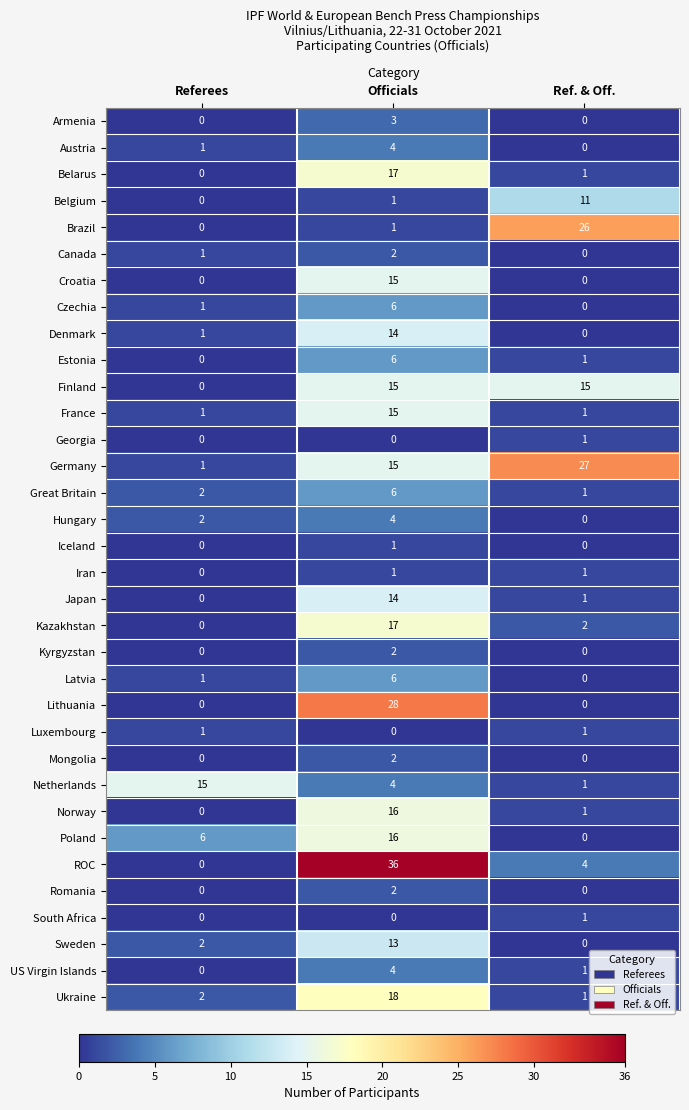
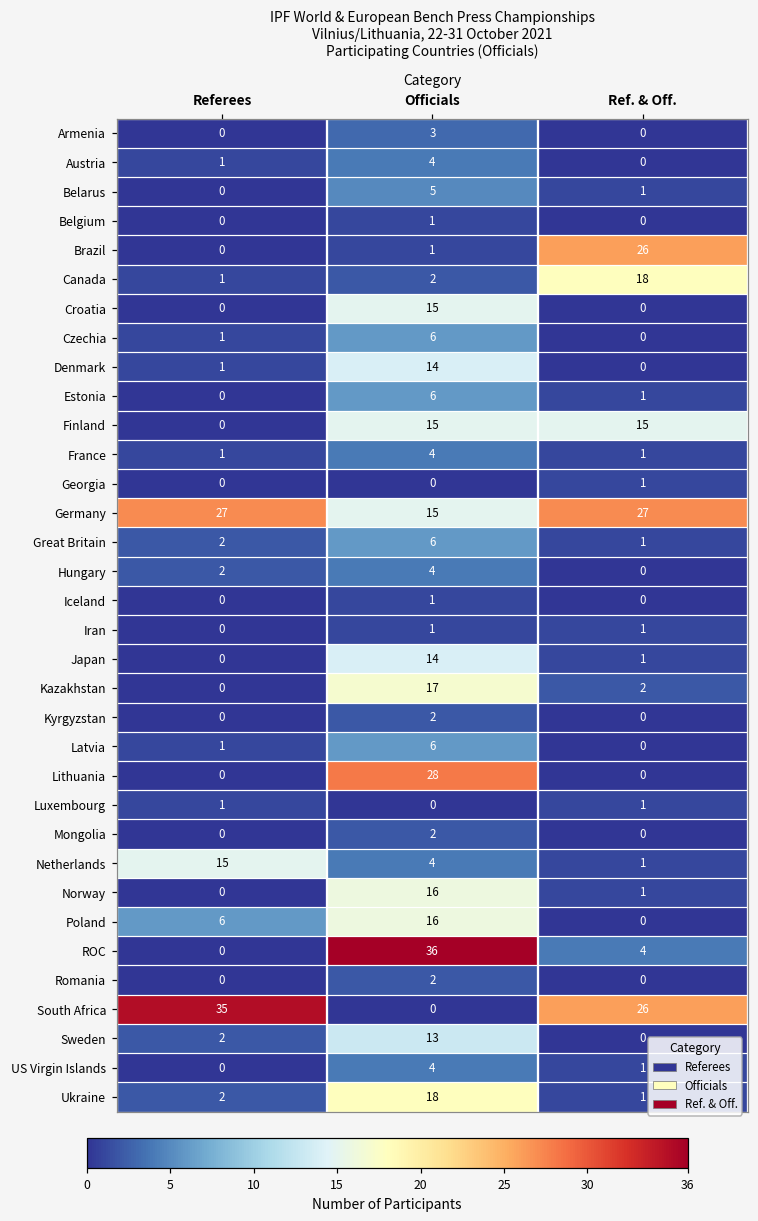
  {
    "Armenia": {
      "Referees": 0,
      "Officials": 3,
      "Ref. & Off.": 0
    },
    "Austria": {
      "Referees": 1,
      "Officials": 4,
      "Ref. & Off.": 0
    },
    "Belarus": {
      "Referees": 0,
-     "Officials": 17,
+     "Officials": 5,
      "Ref. & Off.": 1
    },
    "Belgium": {
      "Referees": 0,
      "Officials": 1,
-     "Ref. & Off.": 11
+     "Ref. & Off.": 0
    },
    "Brazil": {
      "Referees": 0,
      "Officials": 1,
      "Ref. & Off.": 26
    },
    "Canada": {
      "Referees": 1,
      "Officials": 2,
-     "Ref. & Off.": 0
+     "Ref. & Off.": 18
    },
    "Croatia": {
      "Referees": 0,
      "Officials": 15,
      "Ref. & Off.": 0
    },
    "Czechia": {
      "Referees": 1,
      "Officials": 6,
      "Ref. & Off.": 0
    },
    "Denmark": {
      "Referees": 1,
      "Officials": 14,
      "Ref. & Off.": 0
    },
    "Estonia": {
      "Referees": 0,
      "Officials": 6,
      "Ref. & Off.": 1
    },
    "Finland": {
      "Referees": 0,
      "Officials": 15,
      "Ref. & Off.": 15
    },
    "France": {
      "Referees": 1,
-     "Officials": 15,
+     "Officials": 4,
      "Ref. & Off.": 1
    },
    "Georgia": {
      "Referees": 0,
      "Officials": 0,
      "Ref. & Off.": 1
    },
    "Germany": {
-     "Referees": 1,
+     "Referees": 27,
      "Officials": 15,
      "Ref. & Off.": 27
    },
    "Great Britain": {
      "Referees": 2,
      "Officials": 6,
      "Ref. & Off.": 1
    },
    "Hungary": {
      "Referees": 2,
      "Officials": 4,
      "Ref. & Off.": 0
    },
    "Iceland": {
      "Referees": 0,
      "Officials": 1,
      "Ref. & Off.": 0
    },
    "Iran": {
      "Referees": 0,
      "Officials": 1,
      "Ref. & Off.": 1
    },
    "Japan": {
      "Referees": 0,
      "Officials": 14,
      "Ref. & Off.": 1
    },
    "Kazakhstan": {
      "Referees": 0,
      "Officials": 17,
      "Ref. & Off.": 2
    },
    "Kyrgyzstan": {
      "Referees": 0,
      "Officials": 2,
      "Ref. & Off.": 0
    },
    "Latvia": {
      "Referees": 1,
      "Officials": 6,
      "Ref. & Off.": 0
    },
    "Lithuania": {
      "Referees": 0,
      "Officials": 28,
      "Ref. & Off.": 0
    },
    "Luxembourg": {
      "Referees": 1,
      "Officials": 0,
      "Ref. & Off.": 1
    },
    "Mongolia": {
      "Referees": 0,
      "Officials": 2,
      "Ref. & Off.": 0
    },
    "Netherlands": {
      "Referees": 15,
      "Officials": 4,
      "Ref. & Off.": 1
    },
    "Norway": {
      "Referees": 0,
      "Officials": 16,
      "Ref. & Off.": 1
    },
    "Poland": {
      "Referees": 6,
      "Officials": 16,
      "Ref. & Off.": 0
    },
    "ROC": {
      "Referees": 0,
      "Officials": 36,
      "Ref. & Off.": 4
    },
    "Romania": {
      "Referees": 0,
      "Officials": 2,
      "Ref. & Off.": 0
    },
    "South Africa": {
-     "Referees": 0,
+     "Referees": 35,
      "Officials": 0,
-     "Ref. & Off.": 1
+     "Ref. & Off.": 26
    },
    "Sweden": {
      "Referees": 2,
      "Officials": 13,
      "Ref. & Off.": 0
    },
    "US Virgin Islands": {
      "Referees": 0,
      "Officials": 4,
      "Ref. & Off.": 1
    },
    "Ukraine": {
      "Referees": 2,
      "Officials": 18,
      "Ref. & Off.": 1
    }
  }
